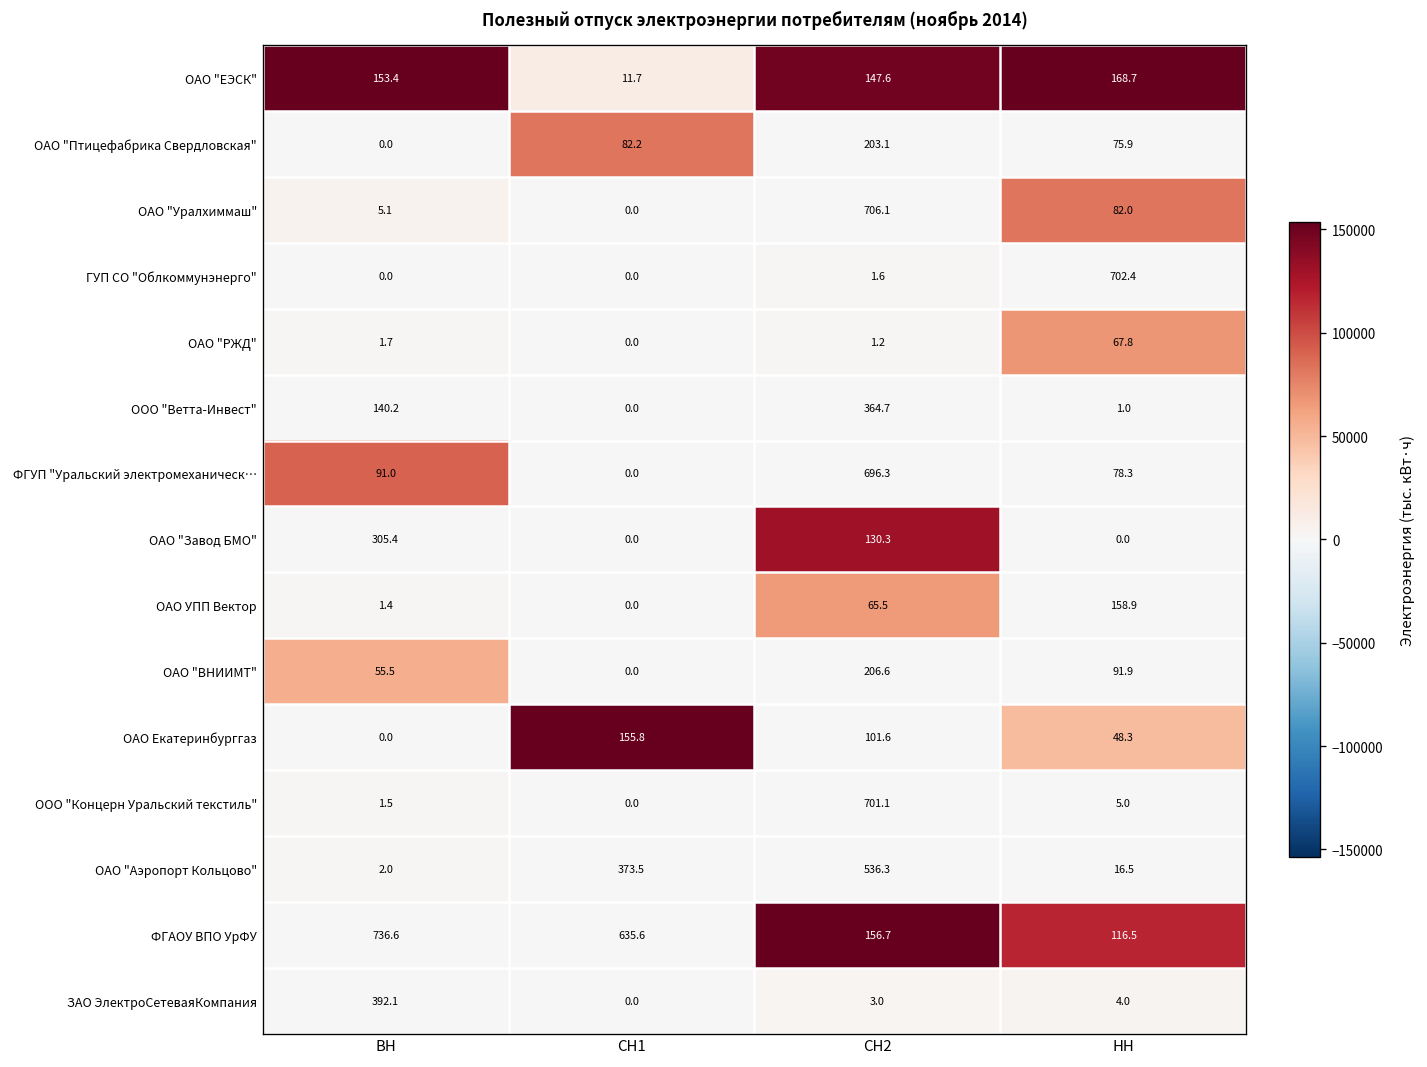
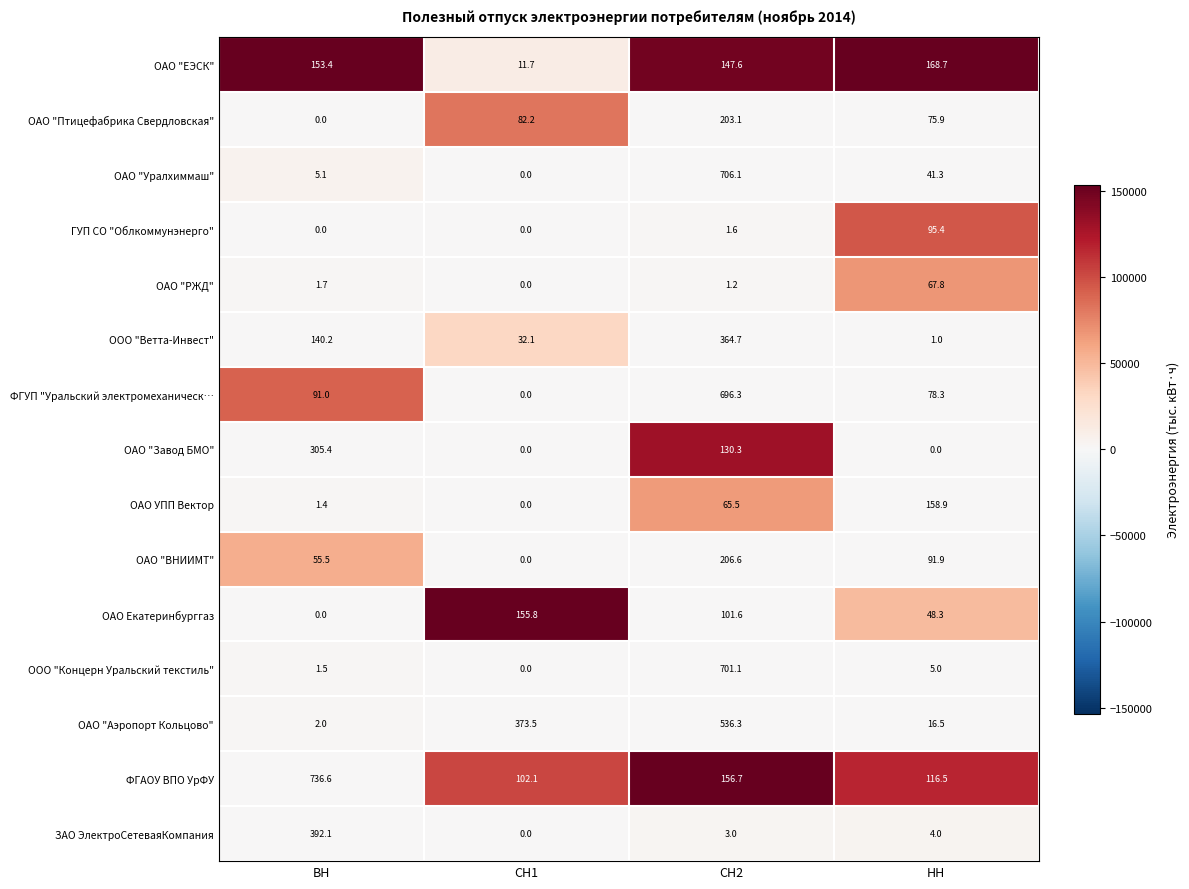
  {
    "ОАО \"ЕЭСК\"": {
      "ВН": 153.4,
      "СН1": 11.7,
      "СН2": 147.6,
      "НН": 168.7
    },
    "ОАО \"Птицефабрика Свердловская\"": {
      "ВН": 0.0,
      "СН1": 82.2,
      "СН2": 203.1,
      "НН": 75.9
    },
    "ОАО \"Уралхиммаш\"": {
      "ВН": 5.1,
      "СН1": 0.0,
      "СН2": 706.1,
-     "НН": 82.0
+     "НН": 41.3
    },
    "ГУП СО \"Облкоммунэнерго\"": {
      "ВН": 0.0,
      "СН1": 0.0,
      "СН2": 1.6,
-     "НН": 702.4
+     "НН": 95.4
    },
    "ОАО \"РЖД\"": {
      "ВН": 1.7,
      "СН1": 0.0,
      "СН2": 1.2,
      "НН": 67.8
    },
    "ООО \"Ветта-Инвест\"": {
      "ВН": 140.2,
-     "СН1": 0.0,
+     "СН1": 32.1,
      "СН2": 364.7,
      "НН": 1.0
    },
    "ФГУП \"Уральский электромеханическ…": {
      "ВН": 91.0,
      "СН1": 0.0,
      "СН2": 696.3,
      "НН": 78.3
    },
    "ОАО \"Завод БМО\"": {
      "ВН": 305.4,
      "СН1": 0.0,
      "СН2": 130.3,
      "НН": 0.0
    },
    "ОАО УПП Вектор": {
      "ВН": 1.4,
      "СН1": 0.0,
      "СН2": 65.5,
      "НН": 158.9
    },
    "ОАО \"ВНИИМТ\"": {
      "ВН": 55.5,
      "СН1": 0.0,
      "СН2": 206.6,
      "НН": 91.9
    },
    "ОАО Екатеринбурггаз": {
      "ВН": 0.0,
      "СН1": 155.8,
      "СН2": 101.6,
      "НН": 48.3
    },
    "ООО \"Концерн Уральский текстиль\"": {
      "ВН": 1.5,
      "СН1": 0.0,
      "СН2": 701.1,
      "НН": 5.0
    },
    "ОАО \"Аэропорт Кольцово\"": {
      "ВН": 2.0,
      "СН1": 373.5,
      "СН2": 536.3,
      "НН": 16.5
    },
    "ФГАОУ ВПО УрФУ": {
      "ВН": 736.6,
-     "СН1": 635.6,
+     "СН1": 102.1,
      "СН2": 156.7,
      "НН": 116.5
    },
    "ЗАО ЭлектроСетеваяКомпания": {
      "ВН": 392.1,
      "СН1": 0.0,
      "СН2": 3.0,
      "НН": 4.0
    }
  }
